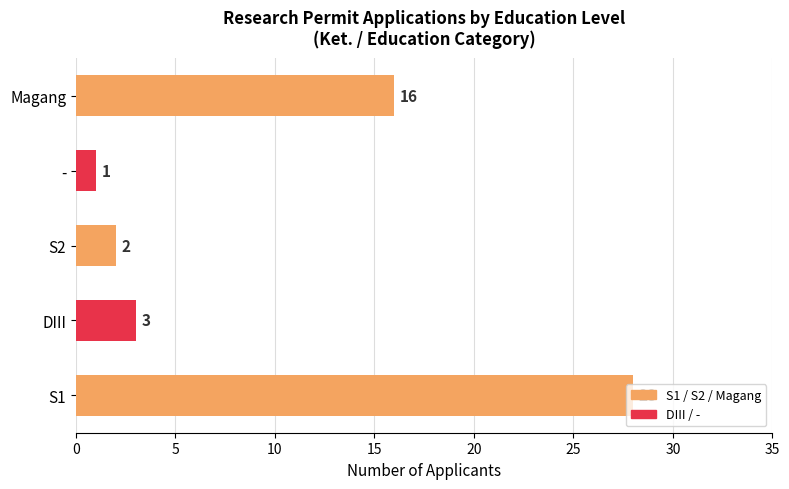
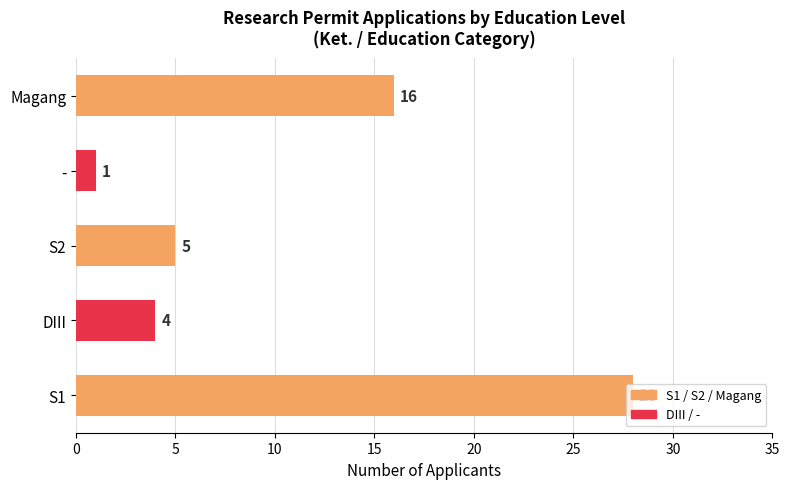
  {
    "Magang": 16,
    "-": 1,
-   "S2": 2,
-   "DIII": 3
+   "S2": 5,
+   "DIII": 4
  }
